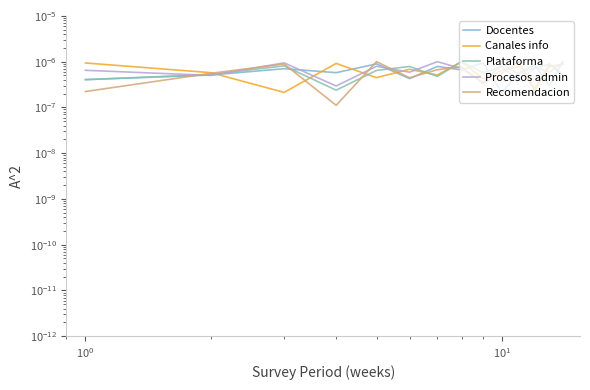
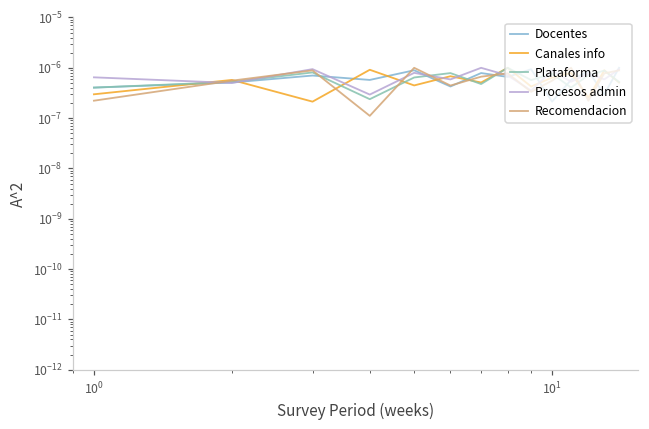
  {
    "Canales info": {
-     "10^0": 0.0000009
+     "10^0": 0.0000003
    },
    "Recomendacion": {
      "10^0": 0.0000002
    }
  }
